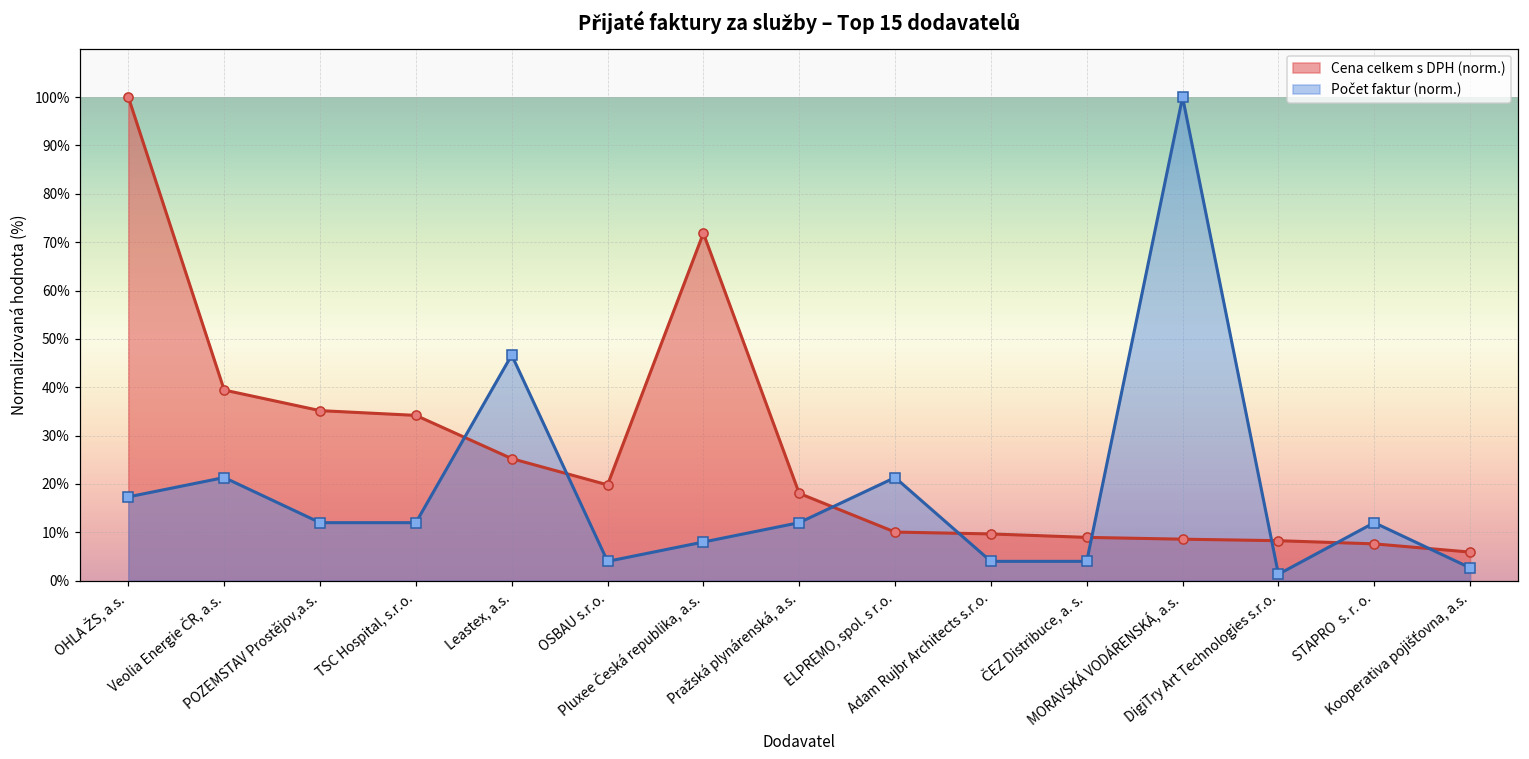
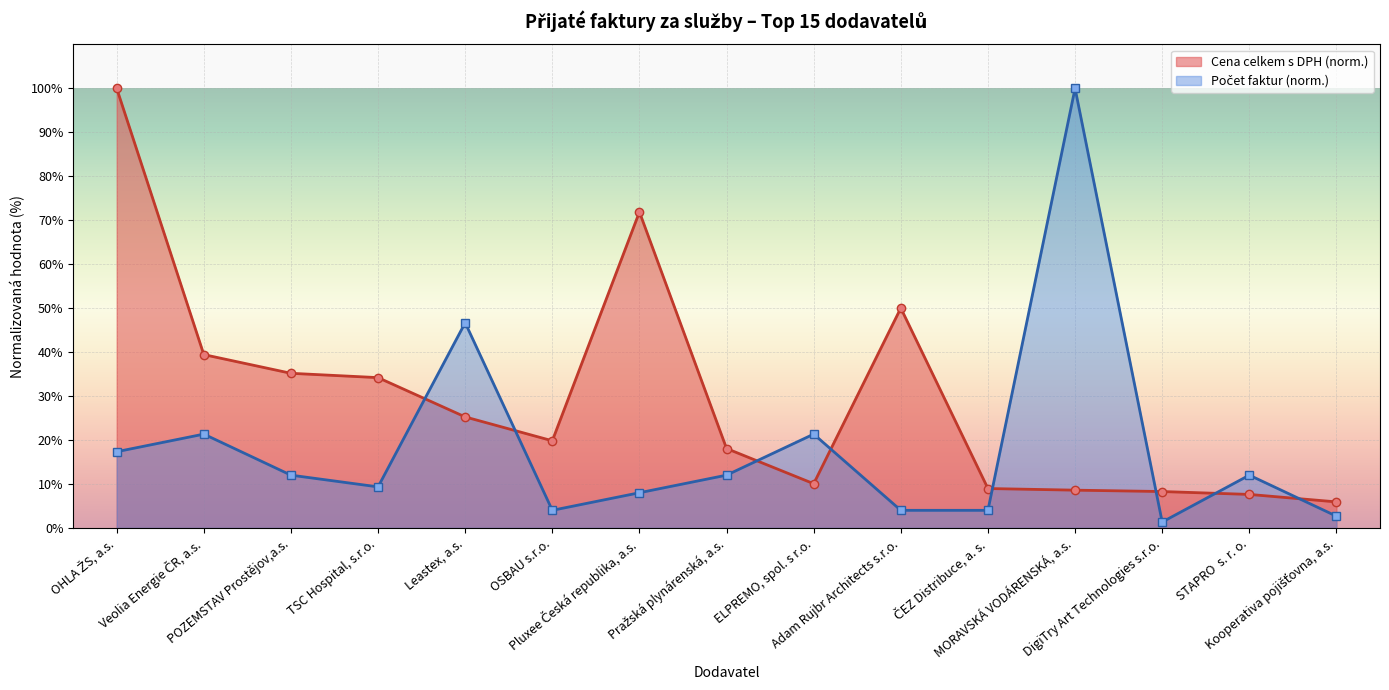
  {
    "Cena celkem s DPH (norm.)": {
      "OHLA ŽS, a.s.": "100%",
      "Veolia Energie ČR, a.s.": "39%",
      "POZEMSTAV Prostějov,a.s.": "35%",
      "TSC Hospital, s.r.o.": "34%",
      "Leastex, a.s.": "25%",
      "OSBAU s.r.o.": "20%",
      "Pluxee Česká republika, a.s.": "72%",
      "Pražská plynárenská, a.s.": "18%",
      "ELPREMO, spol. s r.o.": "10%",
-     "Adam Rujbr Architects s.r.o.": "10%",
+     "Adam Rujbr Architects s.r.o.": "50%",
      "ČEZ Distribuce, a. s.": "9%",
      "MORAVSKÁ VODÁRENSKÁ, a.s.": "9%",
      "DigiTry Art Technologies s.r.o.": "8%",
      "STAPRO s. r. o.": "8%",
      "Kooperativa pojišťovna, a.s.": "6%"
    },
    "Počet faktur (norm.)": {
      "OHLA ŽS, a.s.": "17%",
      "Veolia Energie ČR, a.s.": "21%",
      "POZEMSTAV Prostějov,a.s.": "12%",
-     "TSC Hospital, s.r.o.": "12%",
+     "TSC Hospital, s.r.o.": "9%",
      "Leastex, a.s.": "47%",
      "OSBAU s.r.o.": "4%",
      "Pluxee Česká republika, a.s.": "8%",
      "Pražská plynárenská, a.s.": "12%",
      "ELPREMO, spol. s r.o.": "21%",
      "Adam Rujbr Architects s.r.o.": "4%",
      "ČEZ Distribuce, a. s.": "4%",
      "MORAVSKÁ VODÁRENSKÁ, a.s.": "100%",
      "DigiTry Art Technologies s.r.o.": "1%",
      "STAPRO s. r. o.": "12%",
      "Kooperativa pojišťovna, a.s.": "3%"
    }
  }
